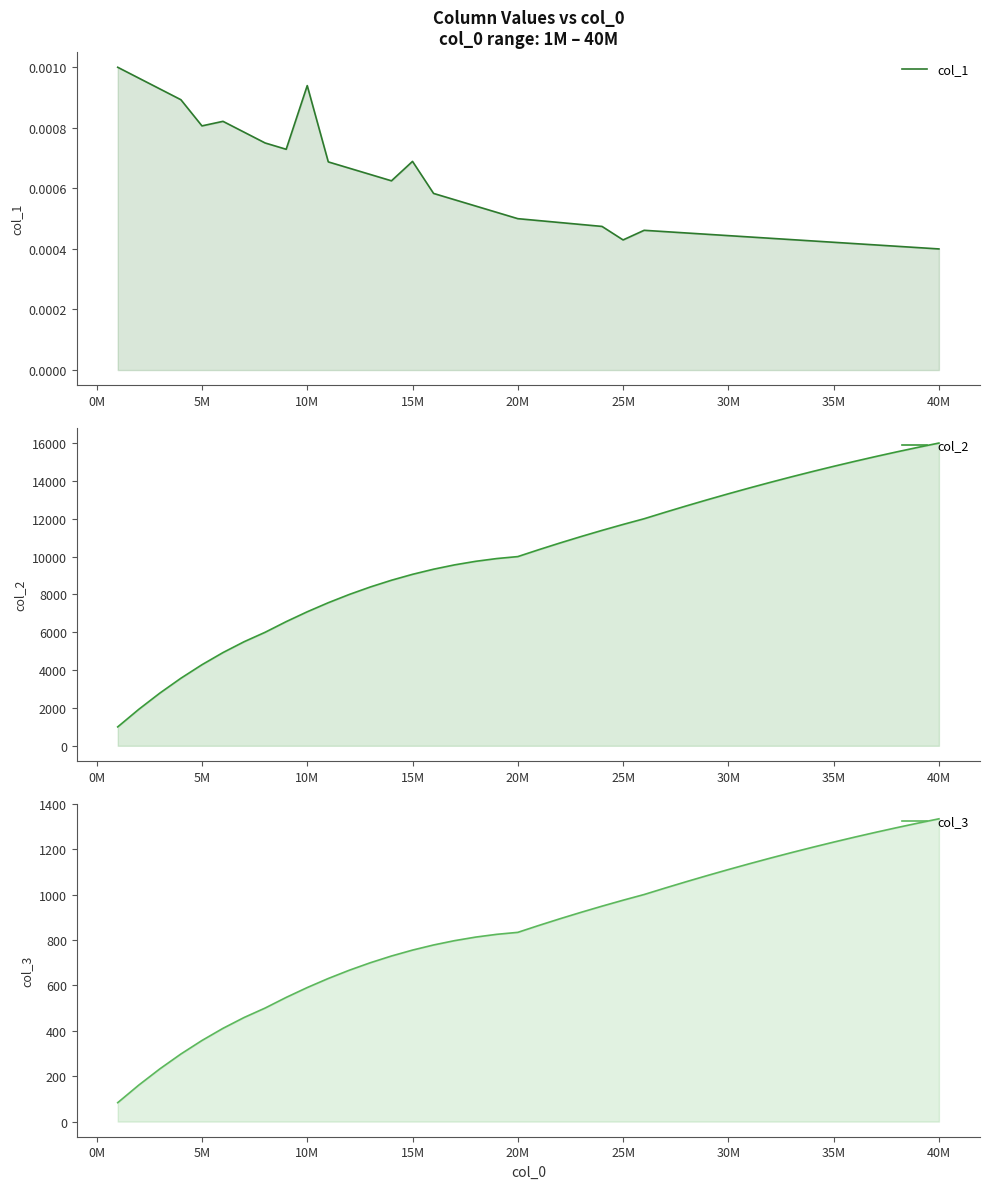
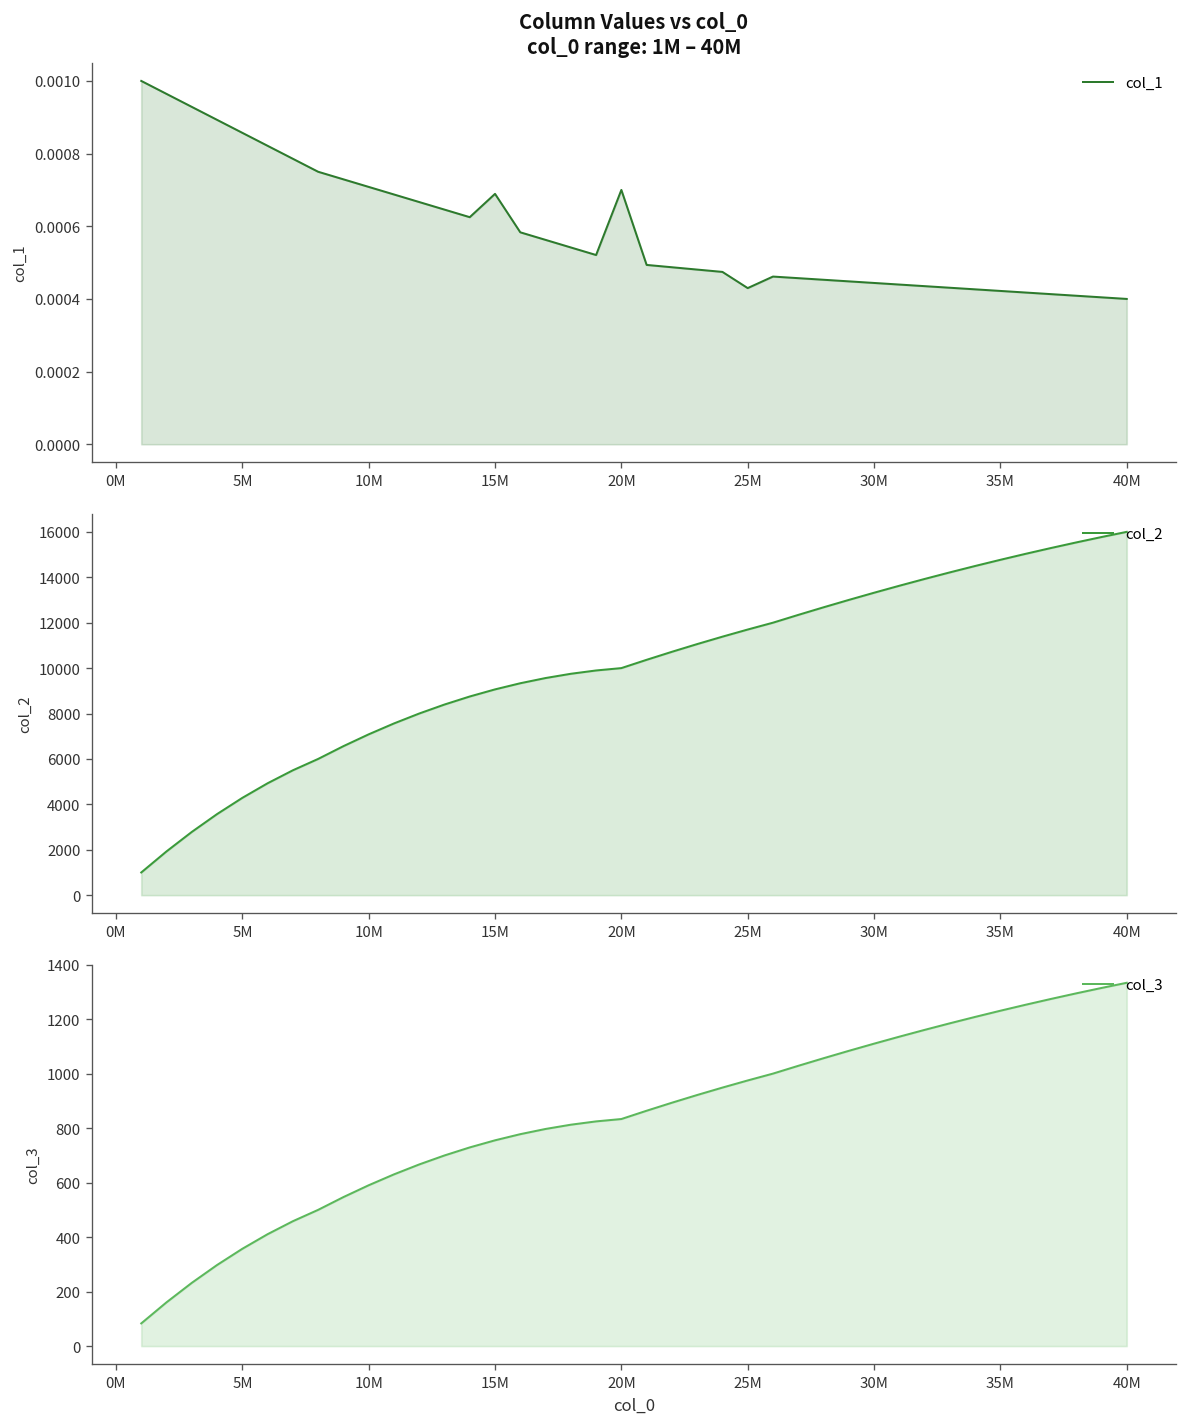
  {
    "Column Values vs col_0 col_0 range: 1M – 40M": {
-     "5M": 0.00081,
-     "10M": 0.00094,
+     "5M": 0.00086,
+     "10M": 0.00071,
      "15M": 0.00069,
-     "20M": 0.0005,
+     "20M": 0.0007,
      "25M": 0.00043,
      "30M": 0.00044,
      "35M": 0.00042,
      "40M": 0.00040
    }
  }
